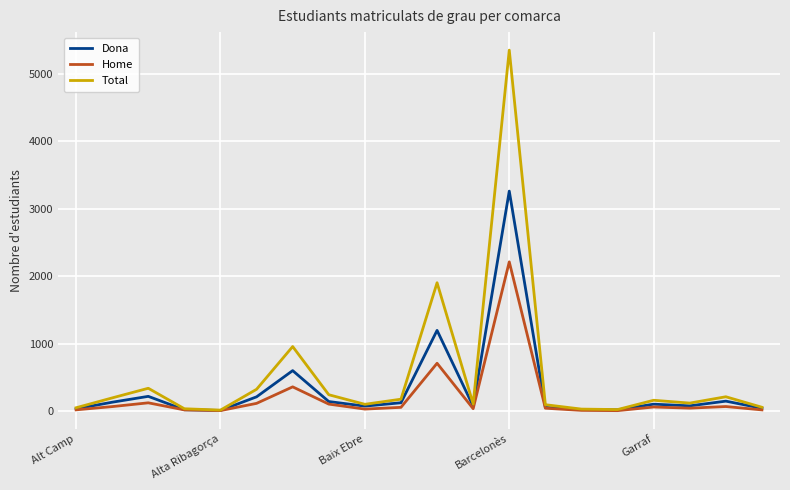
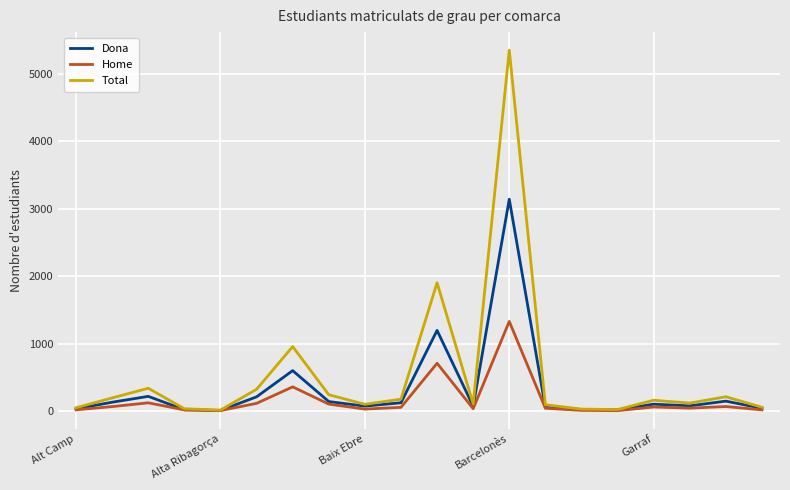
  {
    "Dona": {
-     "Barcelonès": 3300,
+     "Barcelonès": 3100,
      "Garraf": 100
    },
    "Home": {
      "Baix Ebre": 0,
-     "Barcelonès": 2200,
+     "Barcelonès": 1300,
      "Garraf": 100
    },
    "Total": {
      "Barcelonès": 5400,
      "Garraf": 200
    }
  }
